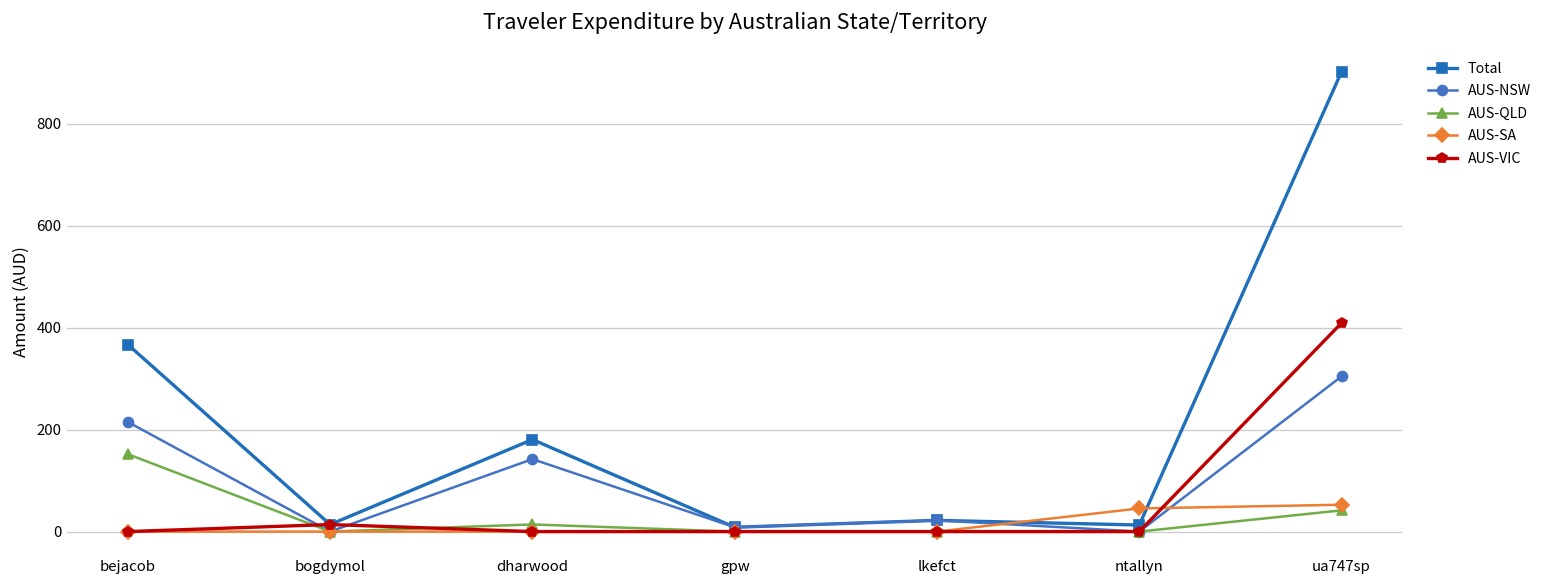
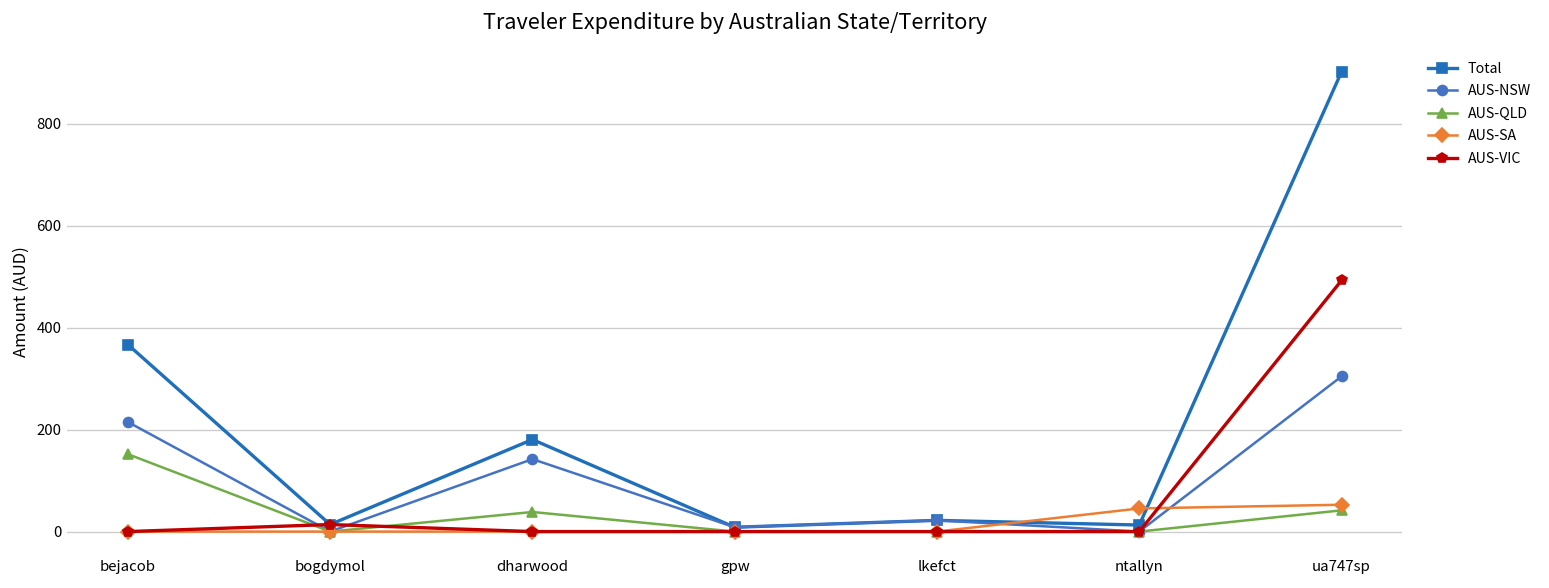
  {
    "AUS-QLD": {
      "bejacob": 150,
-     "dharwood": 10,
+     "dharwood": 40,
      "ua747sp": 40
    },
    "AUS-SA": {
      "ntallyn": 50,
      "ua747sp": 50
    },
    "AUS-VIC": {
-     "ua747sp": 410
+     "ua747sp": 490
    }
  }
